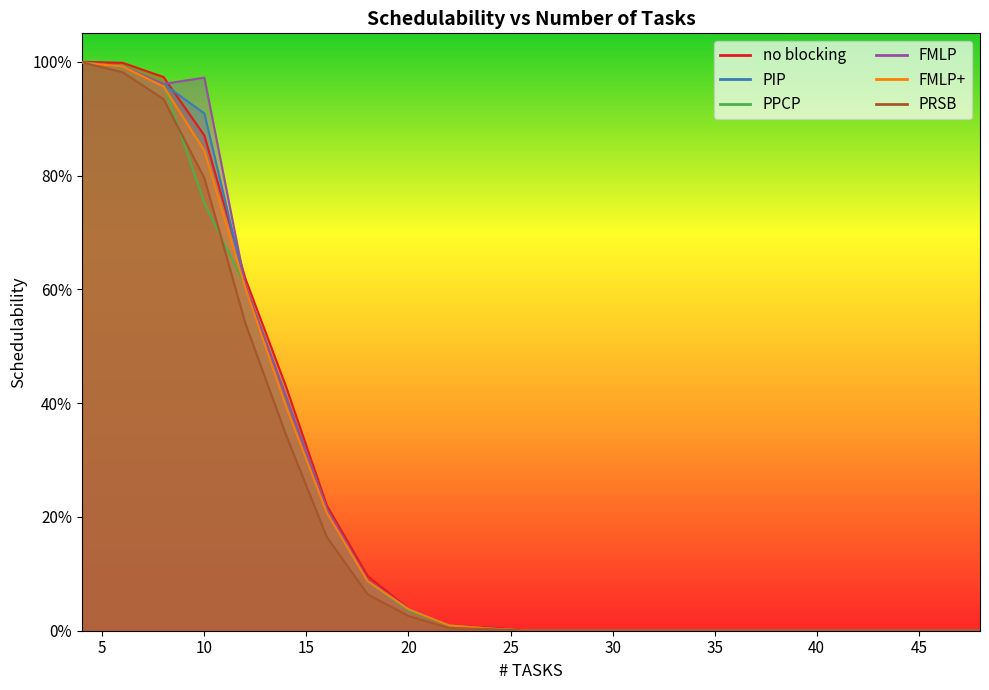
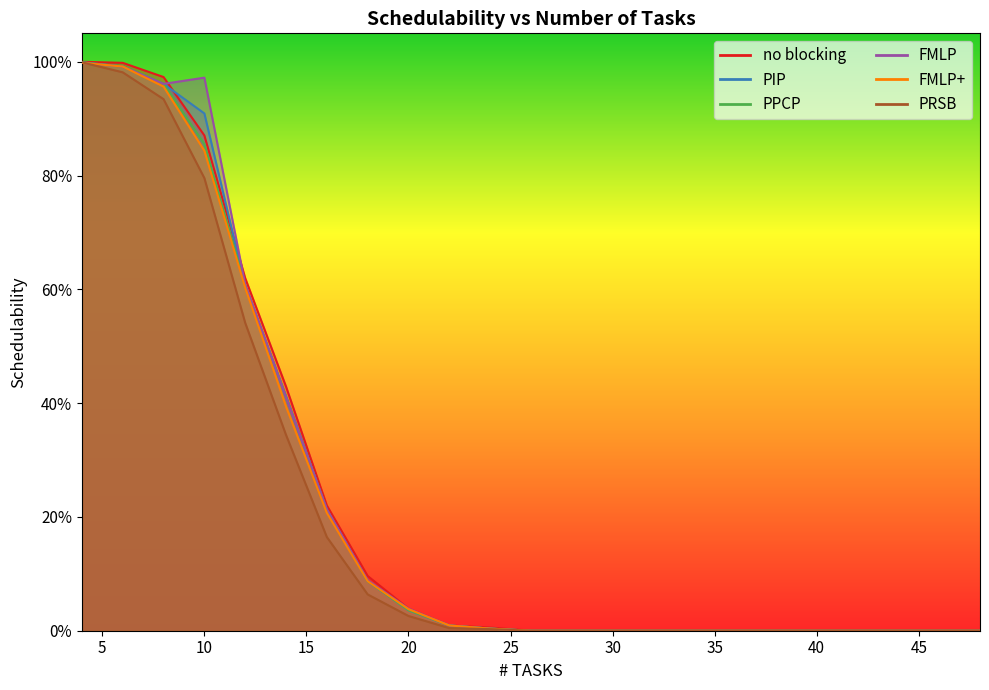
  {
    "PPCP": {
-     "10": "75%"
+     "10": "86%"
    }
  }
